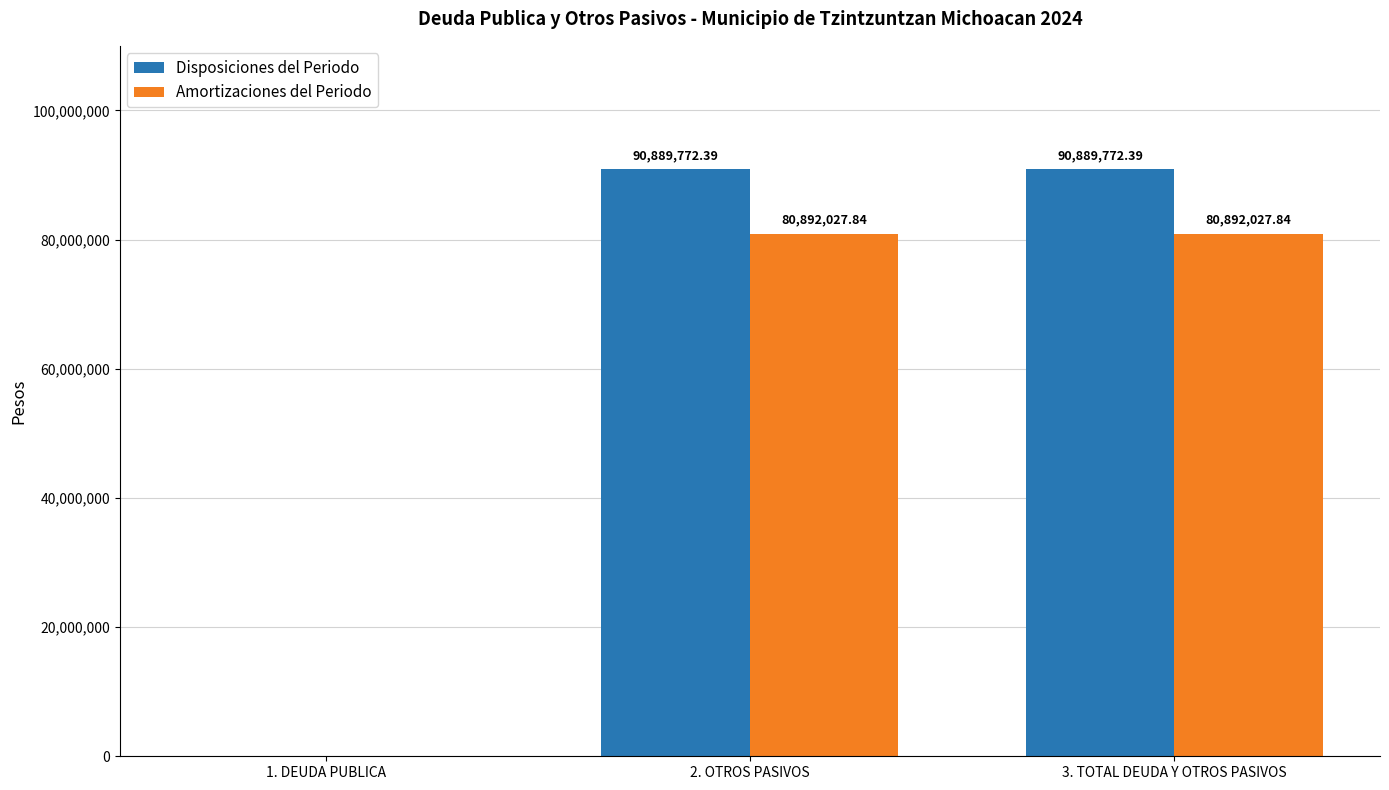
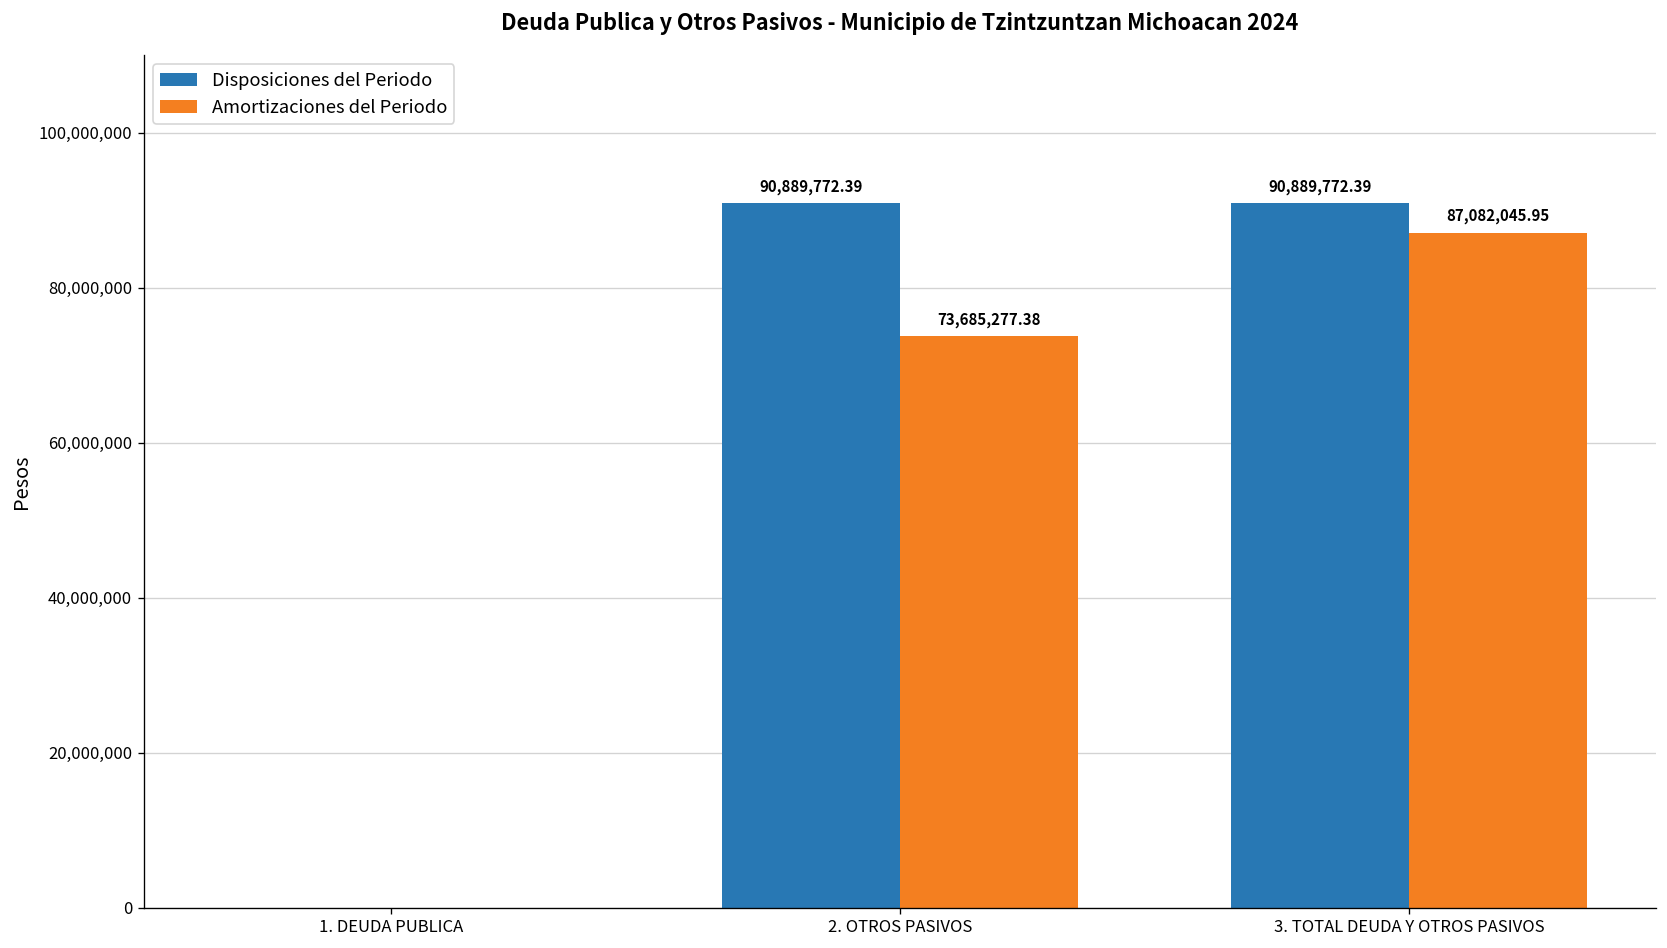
  {
    "Disposiciones del Periodo": {
      "2. OTROS PASIVOS": "90,889,772.39",
      "3. TOTAL DEUDA Y OTROS PASIVOS": "90,889,772.39"
    },
    "Amortizaciones del Periodo": {
-     "2. OTROS PASIVOS": "80,892,027.84",
-     "3. TOTAL DEUDA Y OTROS PASIVOS": "80,892,027.84"
+     "2. OTROS PASIVOS": "73,685,277.38",
+     "3. TOTAL DEUDA Y OTROS PASIVOS": "87,082,045.95"
    }
  }
